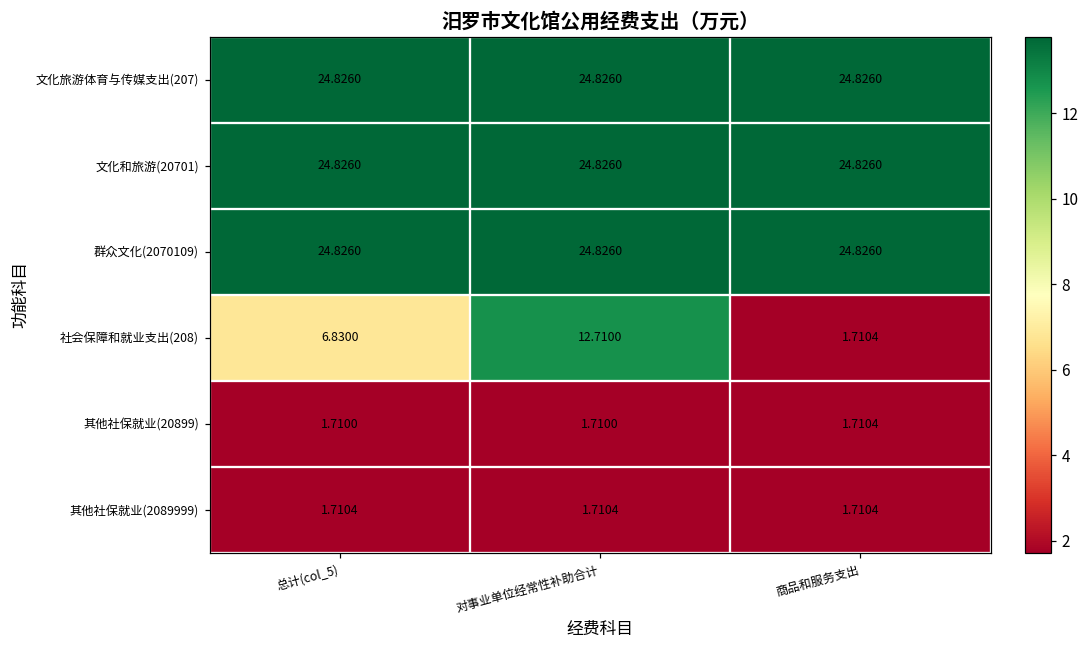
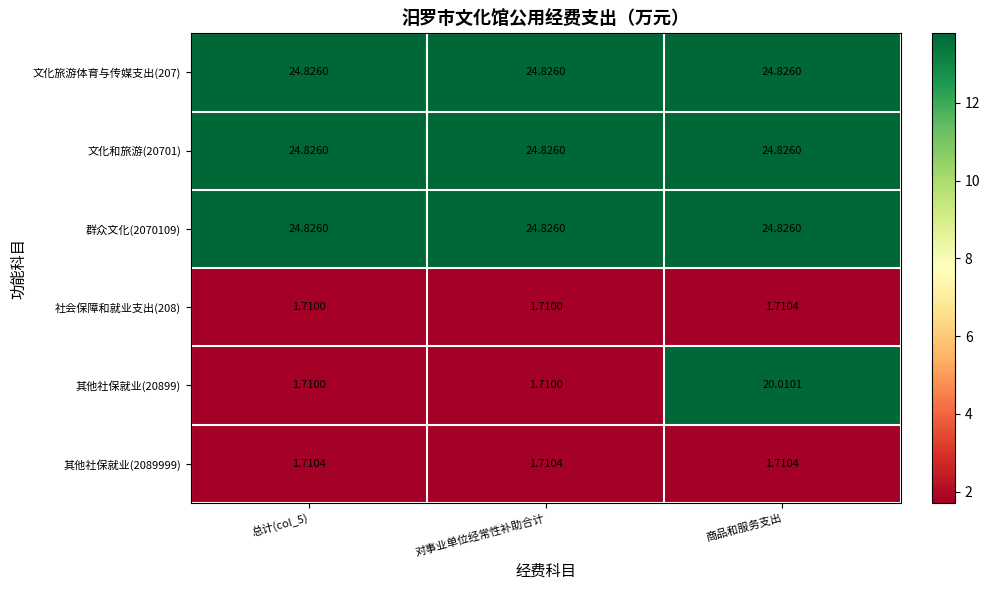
  {
    "文化旅游体育与传媒支出(207)": {
      "总计(col_5)": 24.8260,
      "对事业单位经常性补助合计": 24.8260,
      "商品和服务支出": 24.8260
    },
    "文化和旅游(20701)": {
      "总计(col_5)": 24.8260,
      "对事业单位经常性补助合计": 24.8260,
      "商品和服务支出": 24.8260
    },
    "群众文化(2070109)": {
      "总计(col_5)": 24.8260,
      "对事业单位经常性补助合计": 24.8260,
      "商品和服务支出": 24.8260
    },
    "社会保障和就业支出(208)": {
-     "总计(col_5)": 6.8300,
-     "对事业单位经常性补助合计": 12.7100,
+     "总计(col_5)": 1.7100,
+     "对事业单位经常性补助合计": 1.7100,
      "商品和服务支出": 1.7104
    },
    "其他社保就业(20899)": {
      "总计(col_5)": 1.7100,
      "对事业单位经常性补助合计": 1.7100,
-     "商品和服务支出": 1.7104
+     "商品和服务支出": 20.0101
    },
    "其他社保就业(2089999)": {
      "总计(col_5)": 1.7104,
      "对事业单位经常性补助合计": 1.7104,
      "商品和服务支出": 1.7104
    }
  }
